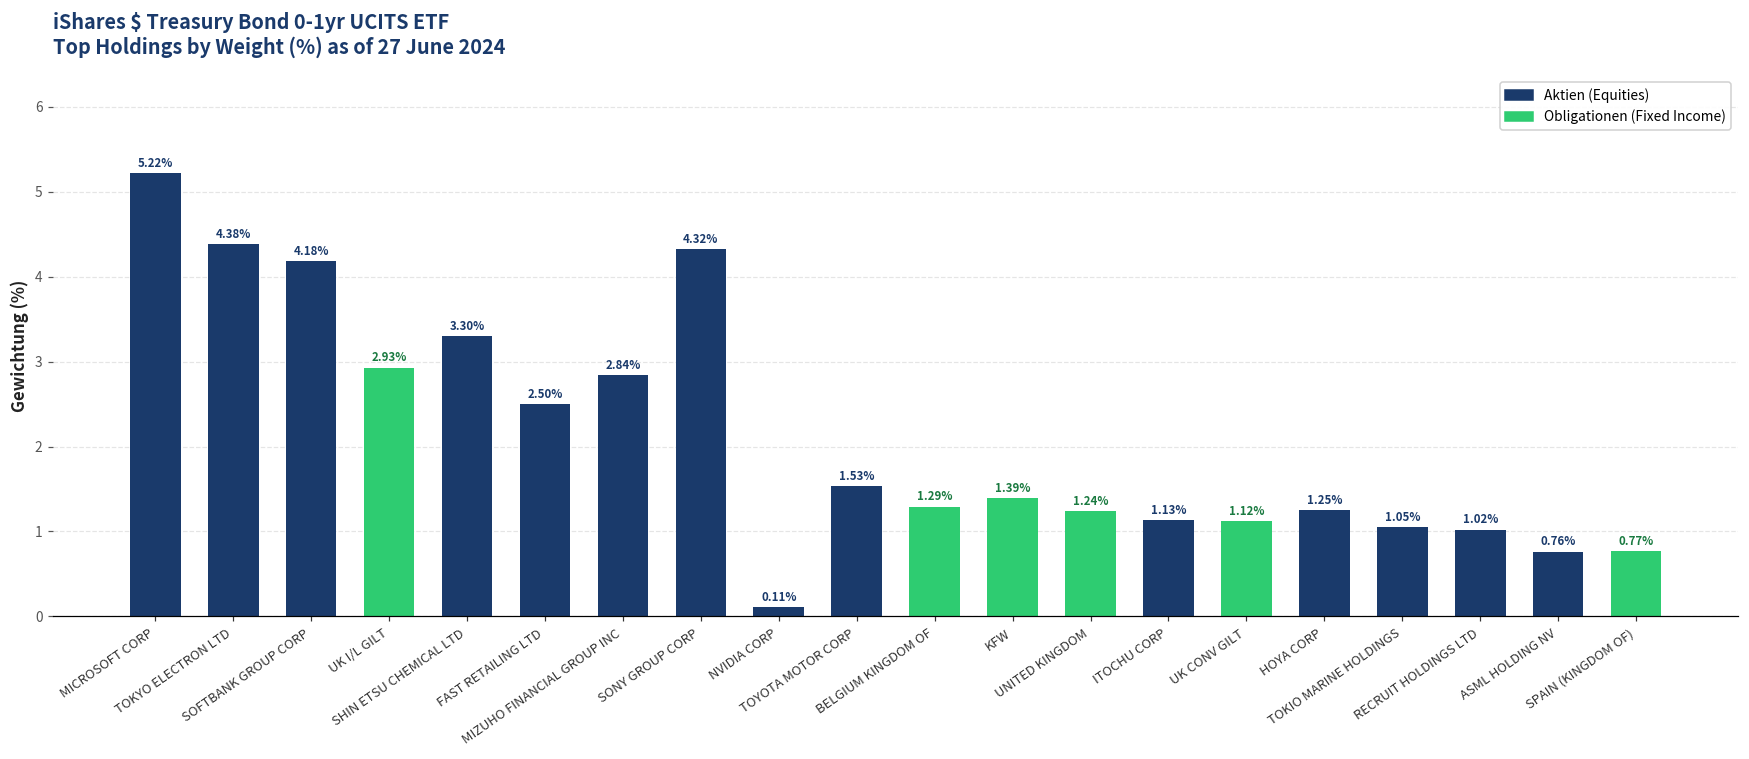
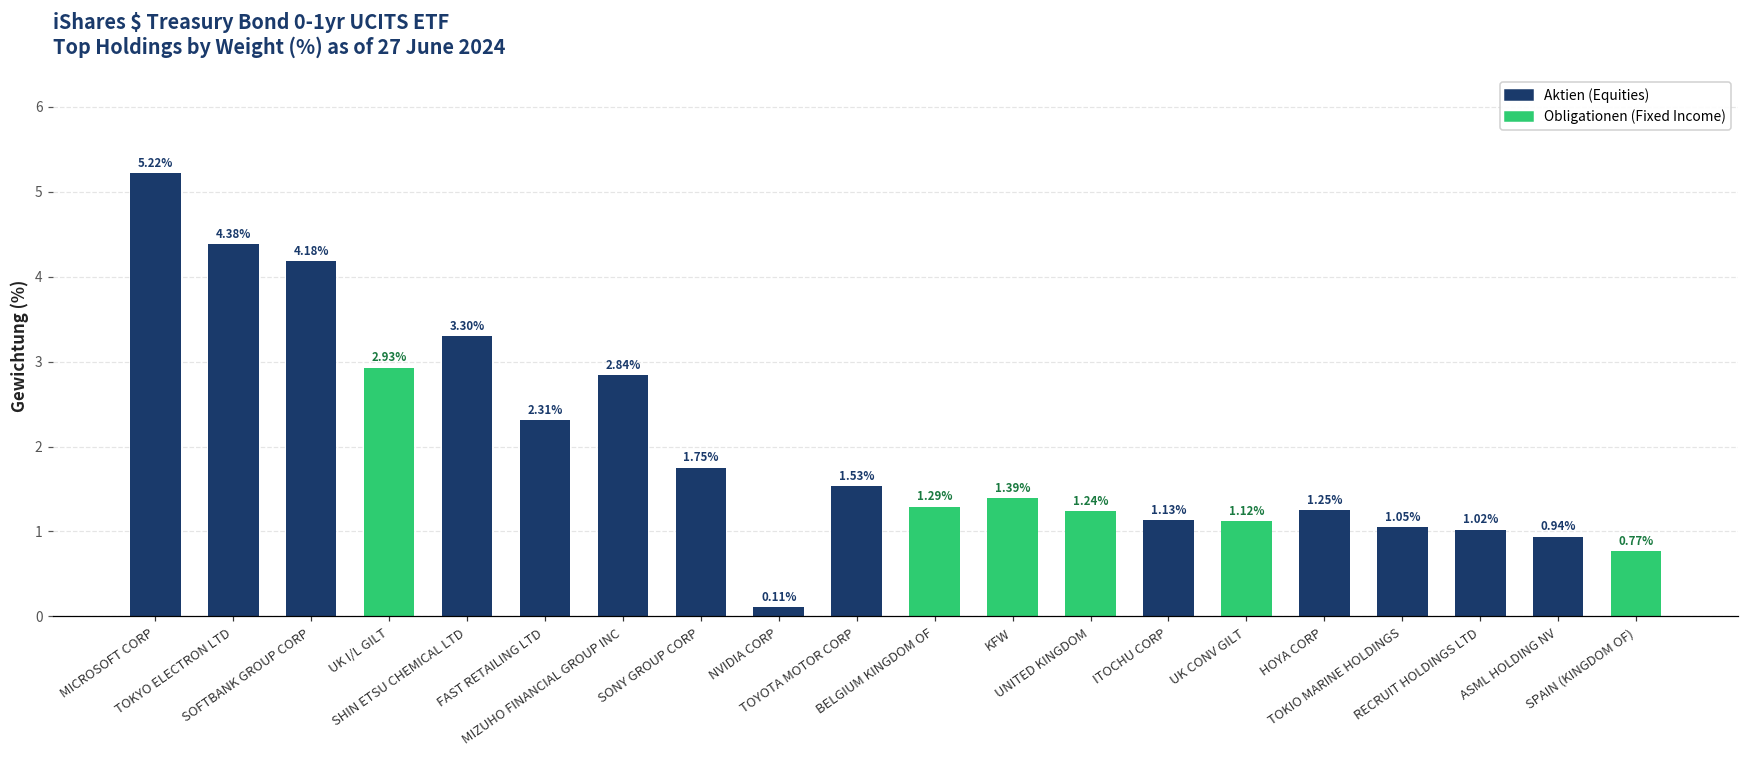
  {
    "MICROSOFT CORP": "5.22%",
    "TOKYO ELECTRON LTD": "4.38%",
    "SOFTBANK GROUP CORP": "4.18%",
    "UK I/L GILT": "2.93%",
    "SHIN ETSU CHEMICAL LTD": "3.30%",
-   "FAST RETAILING LTD": "2.50%",
+   "FAST RETAILING LTD": "2.31%",
    "MIZUHO FINANCIAL GROUP INC": "2.84%",
-   "SONY GROUP CORP": "4.32%",
+   "SONY GROUP CORP": "1.75%",
    "NVIDIA CORP": "0.11%",
    "TOYOTA MOTOR CORP": "1.53%",
    "BELGIUM KINGDOM OF": "1.29%",
    "KFW": "1.39%",
    "UNITED KINGDOM": "1.24%",
    "ITOCHU CORP": "1.13%",
    "UK CONV GILT": "1.12%",
    "HOYA CORP": "1.25%",
    "TOKIO MARINE HOLDINGS": "1.05%",
    "RECRUIT HOLDINGS LTD": "1.02%",
-   "ASML HOLDING NV": "0.76%",
+   "ASML HOLDING NV": "0.94%",
    "SPAIN (KINGDOM OF)": "0.77%"
  }
